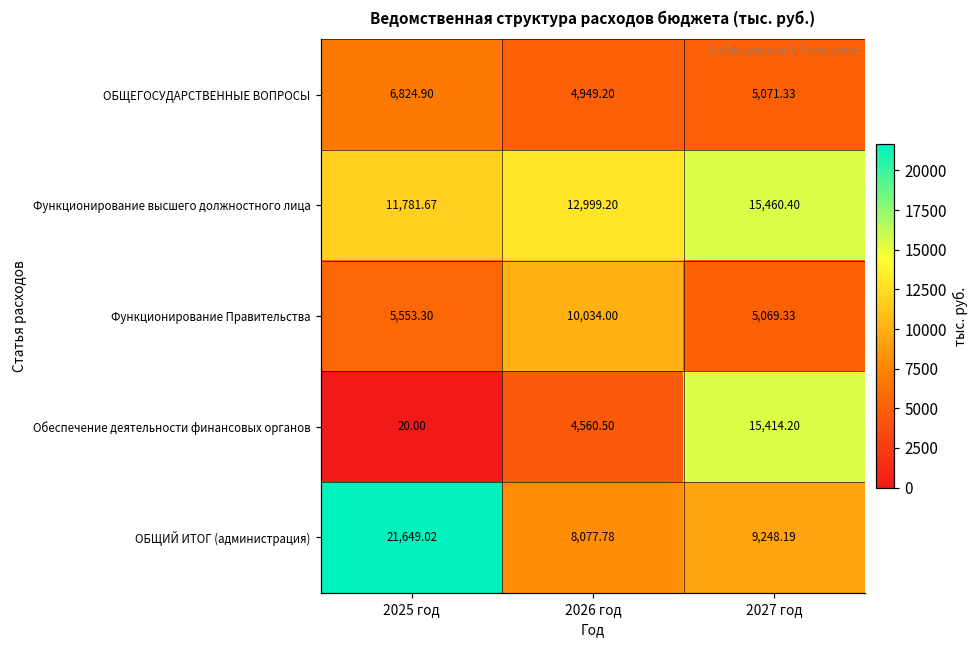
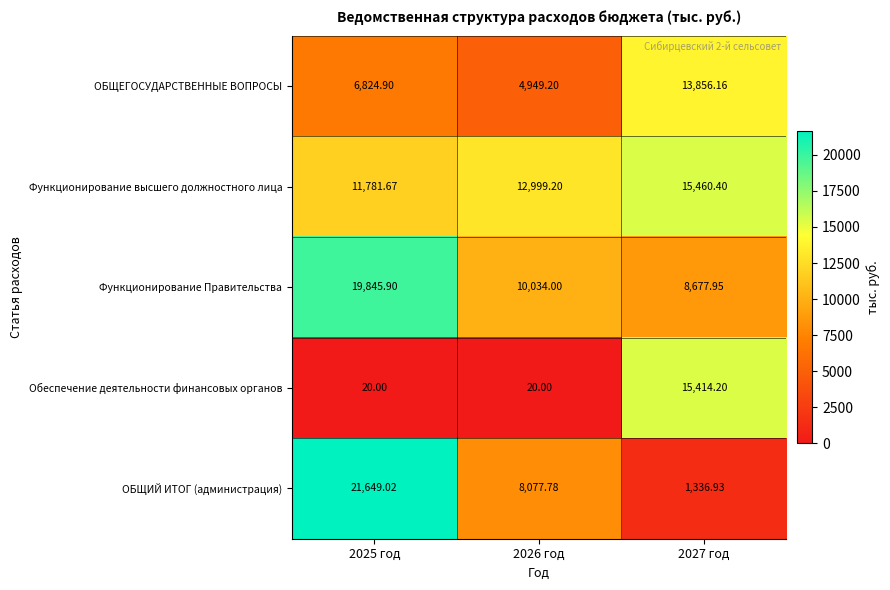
  {
    "ОБЩЕГОСУДАРСТВЕННЫЕ ВОПРОСЫ": {
      "2025 год": "6,824.90",
      "2026 год": "4,949.20",
-     "2027 год": "5,071.33"
+     "2027 год": "13,856.16"
    },
    "Функционирование высшего должностного лица": {
      "2025 год": "11,781.67",
      "2026 год": "12,999.20",
      "2027 год": "15,460.40"
    },
    "Функционирование Правительства": {
-     "2025 год": "5,553.30",
+     "2025 год": "19,845.90",
      "2026 год": "10,034.00",
-     "2027 год": "5,069.33"
+     "2027 год": "8,677.95"
    },
    "Обеспечение деятельности финансовых органов": {
      "2025 год": "20.00",
-     "2026 год": "4,560.50",
+     "2026 год": "20.00",
      "2027 год": "15,414.20"
    },
    "ОБЩИЙ ИТОГ (администрация)": {
      "2025 год": "21,649.02",
      "2026 год": "8,077.78",
-     "2027 год": "9,248.19"
+     "2027 год": "1,336.93"
    }
  }
